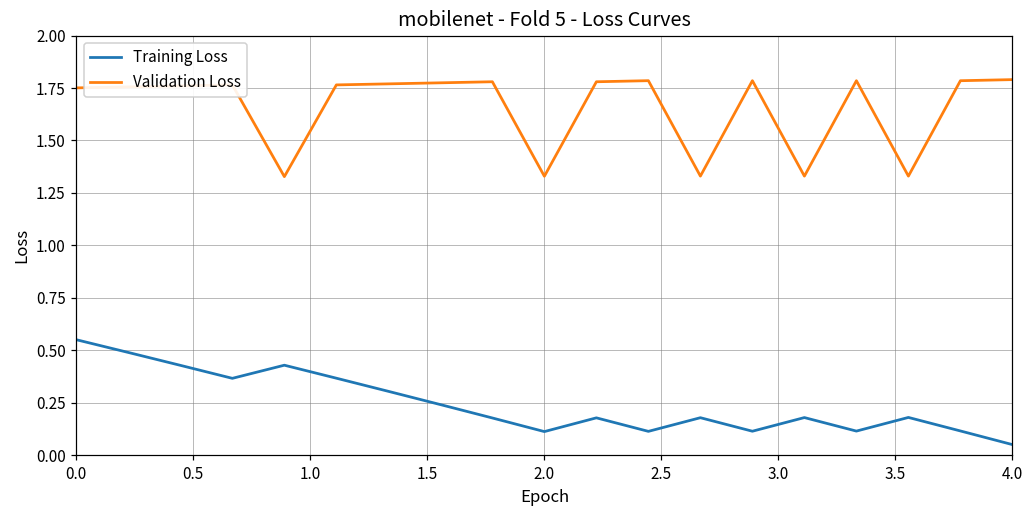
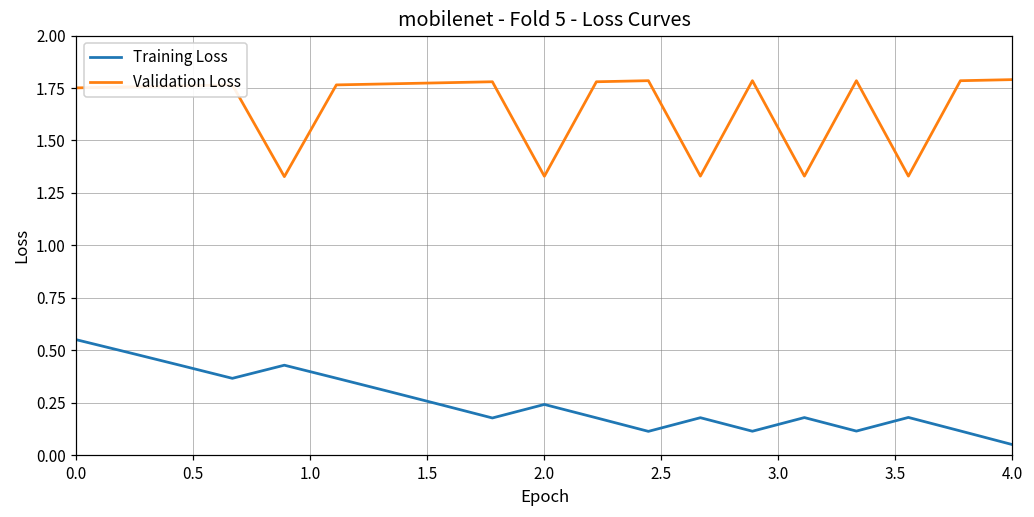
  {
    "Training Loss": {
      "0.0": 0.55,
-     "2.0": 0.11,
+     "2.0": 0.24,
      "4.0": 0.05
    },
    "Validation Loss": {
      "0.0": 1.75,
      "2.0": 1.33,
      "4.0": 1.79
    }
  }
